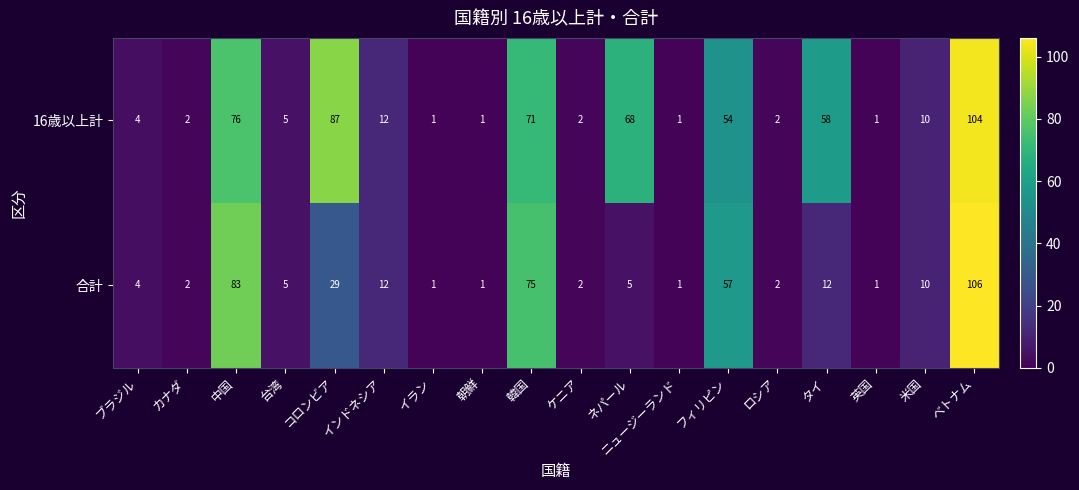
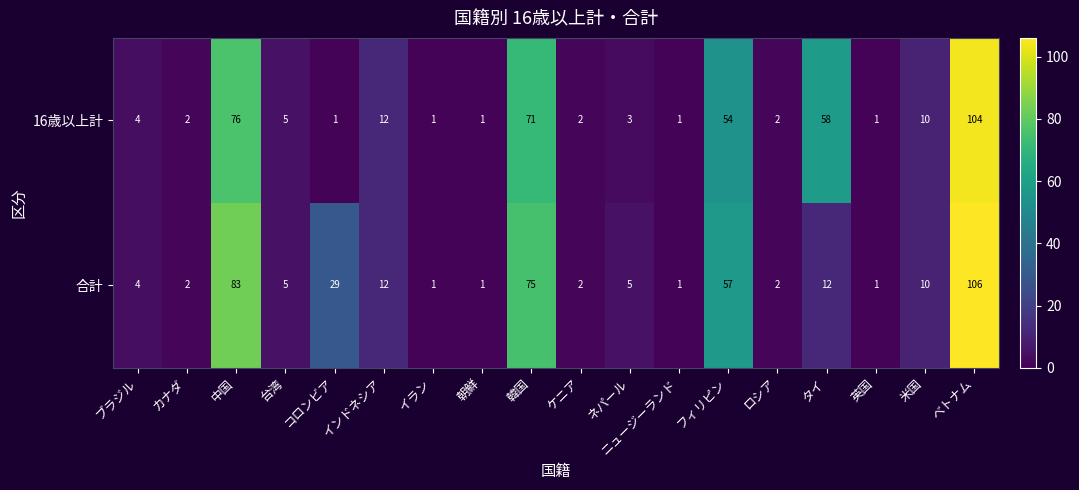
  {
    "16歳以上計": {
      "ブラジル": 4,
      "カナダ": 2,
      "中国": 76,
      "台湾": 5,
-     "コロンビア": 87,
+     "コロンビア": 1,
      "インドネシア": 12,
      "イラン": 1,
      "朝鮮": 1,
      "韓国": 71,
      "ケニア": 2,
-     "ネパール": 68,
+     "ネパール": 3,
      "ニュージーランド": 1,
      "フィリピン": 54,
      "ロシア": 2,
      "タイ": 58,
      "英国": 1,
      "米国": 10,
      "ベトナム": 104
    },
    "合計": {
      "ブラジル": 4,
      "カナダ": 2,
      "中国": 83,
      "台湾": 5,
      "コロンビア": 29,
      "インドネシア": 12,
      "イラン": 1,
      "朝鮮": 1,
      "韓国": 75,
      "ケニア": 2,
      "ネパール": 5,
      "ニュージーランド": 1,
      "フィリピン": 57,
      "ロシア": 2,
      "タイ": 12,
      "英国": 1,
      "米国": 10,
      "ベトナム": 106
    }
  }
